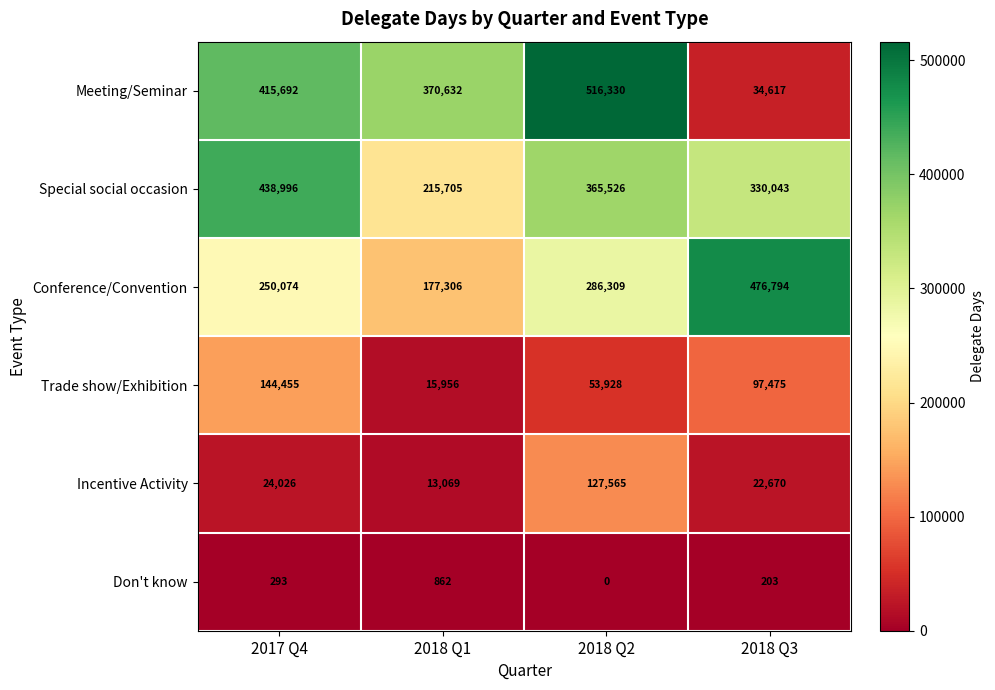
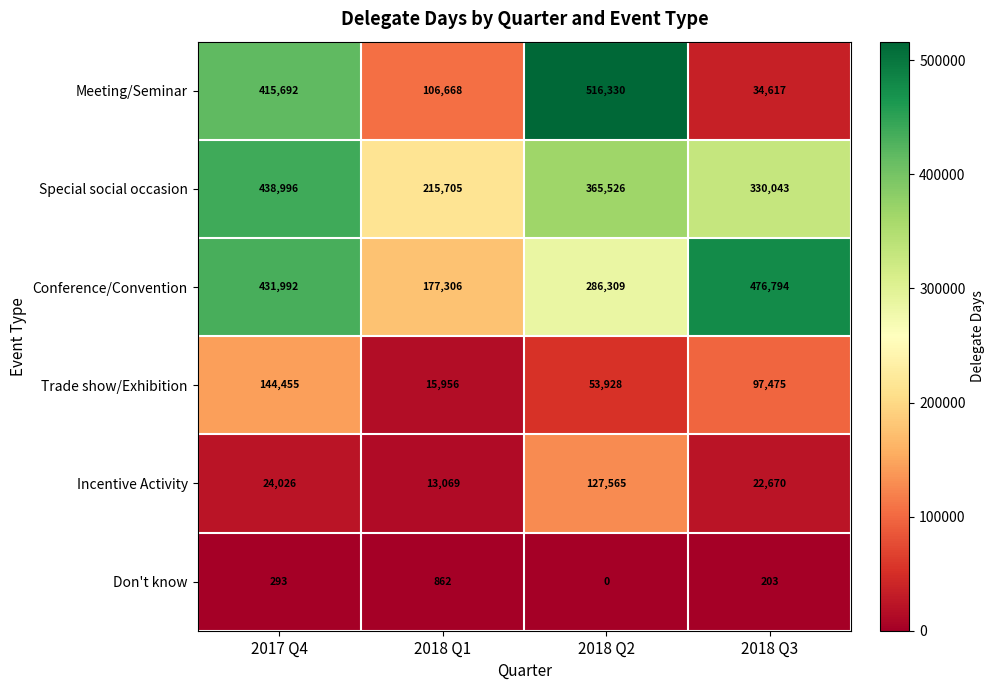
  {
    "Meeting/Seminar": {
      "2017 Q4": "415,692",
-     "2018 Q1": "370,632",
+     "2018 Q1": "106,668",
      "2018 Q2": "516,330",
      "2018 Q3": "34,617"
    },
    "Special social occasion": {
      "2017 Q4": "438,996",
      "2018 Q1": "215,705",
      "2018 Q2": "365,526",
      "2018 Q3": "330,043"
    },
    "Conference/Convention": {
-     "2017 Q4": "250,074",
+     "2017 Q4": "431,992",
      "2018 Q1": "177,306",
      "2018 Q2": "286,309",
      "2018 Q3": "476,794"
    },
    "Trade show/Exhibition": {
      "2017 Q4": "144,455",
      "2018 Q1": "15,956",
      "2018 Q2": "53,928",
      "2018 Q3": "97,475"
    },
    "Incentive Activity": {
      "2017 Q4": "24,026",
      "2018 Q1": "13,069",
      "2018 Q2": "127,565",
      "2018 Q3": "22,670"
    },
    "Don't know": {
      "2017 Q4": "293",
      "2018 Q1": "862",
      "2018 Q2": "0",
      "2018 Q3": "203"
    }
  }
